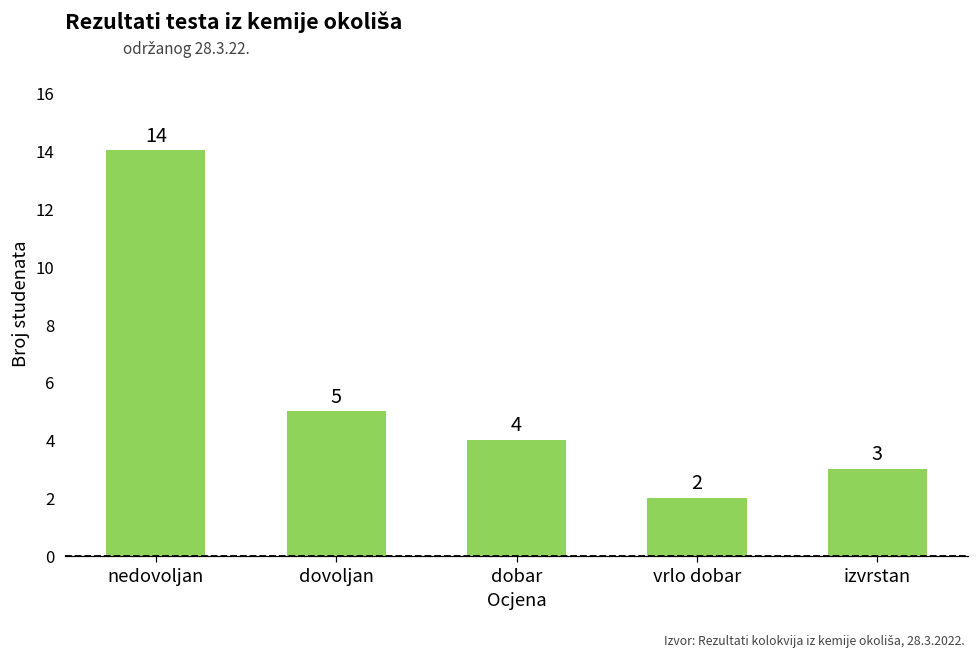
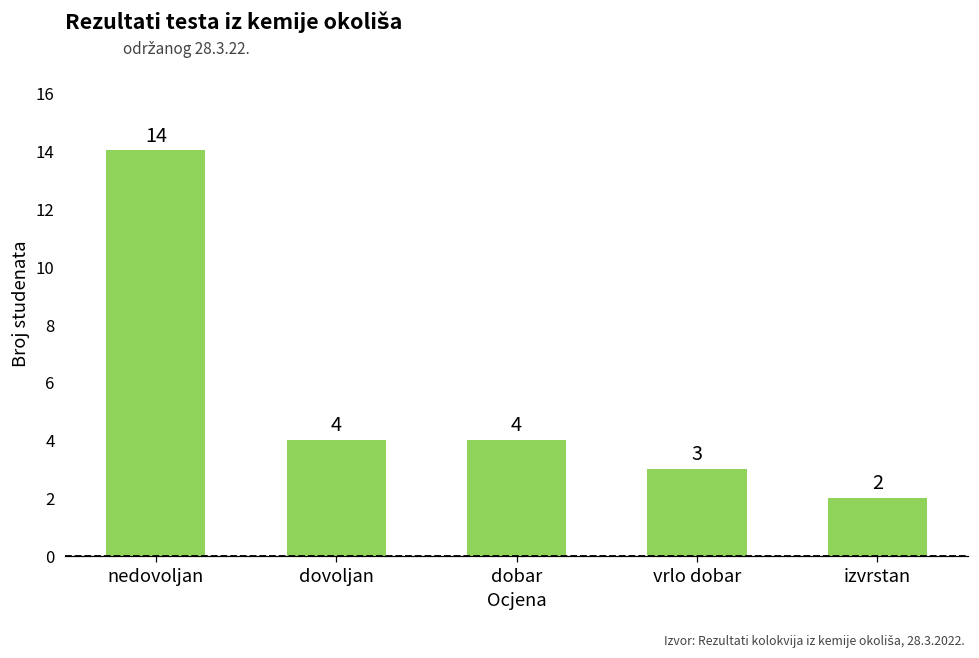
  {
    "nedovoljan": 14,
-   "dovoljan": 5,
+   "dovoljan": 4,
    "dobar": 4,
-   "vrlo dobar": 2,
-   "izvrstan": 3
+   "vrlo dobar": 3,
+   "izvrstan": 2
  }
